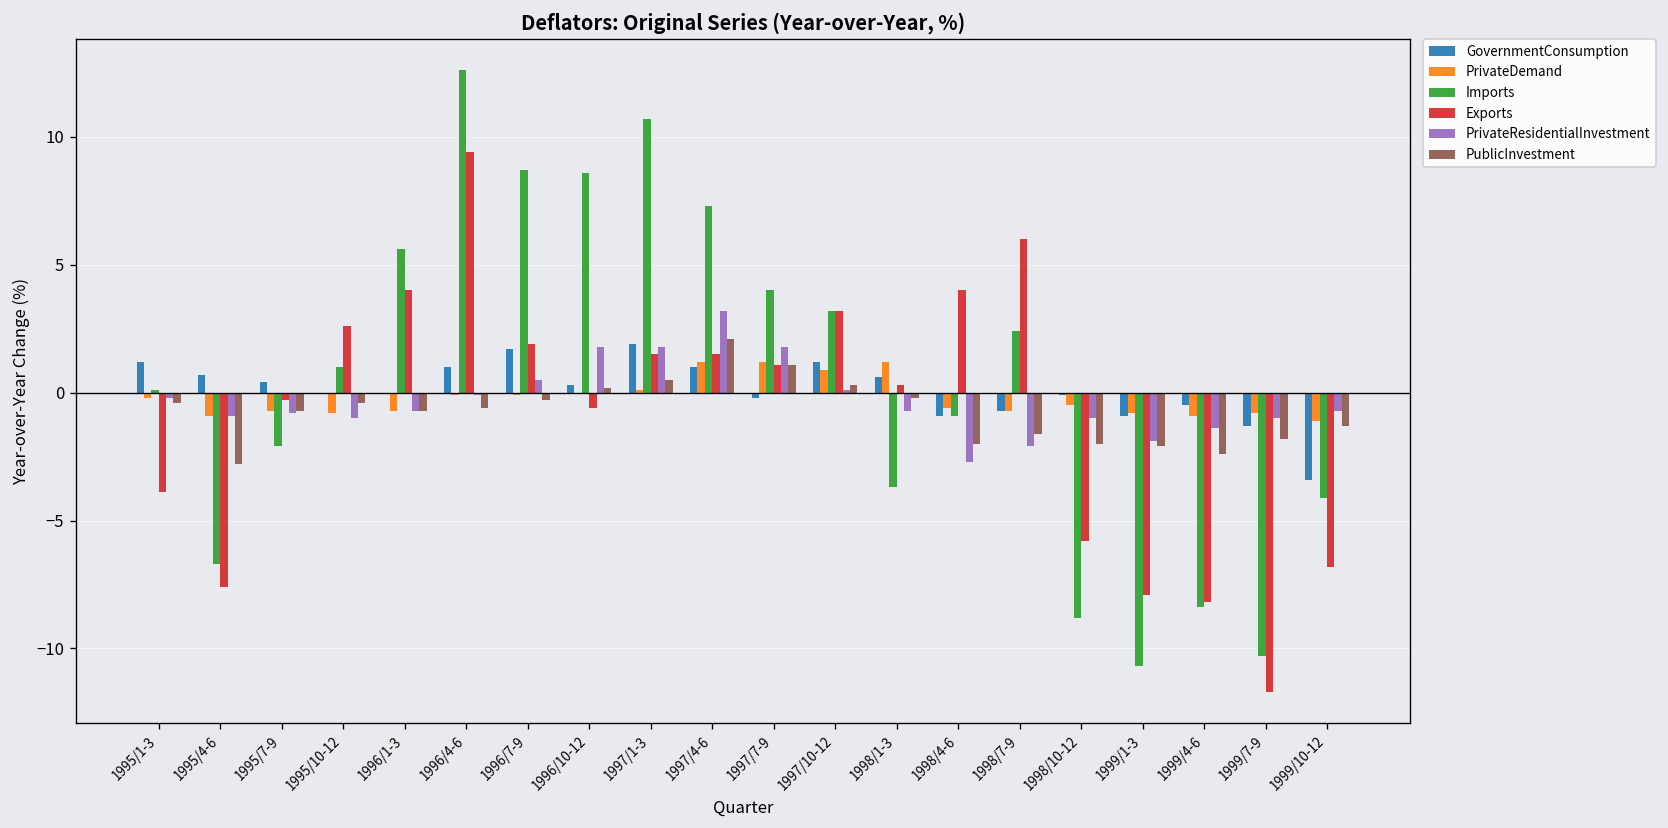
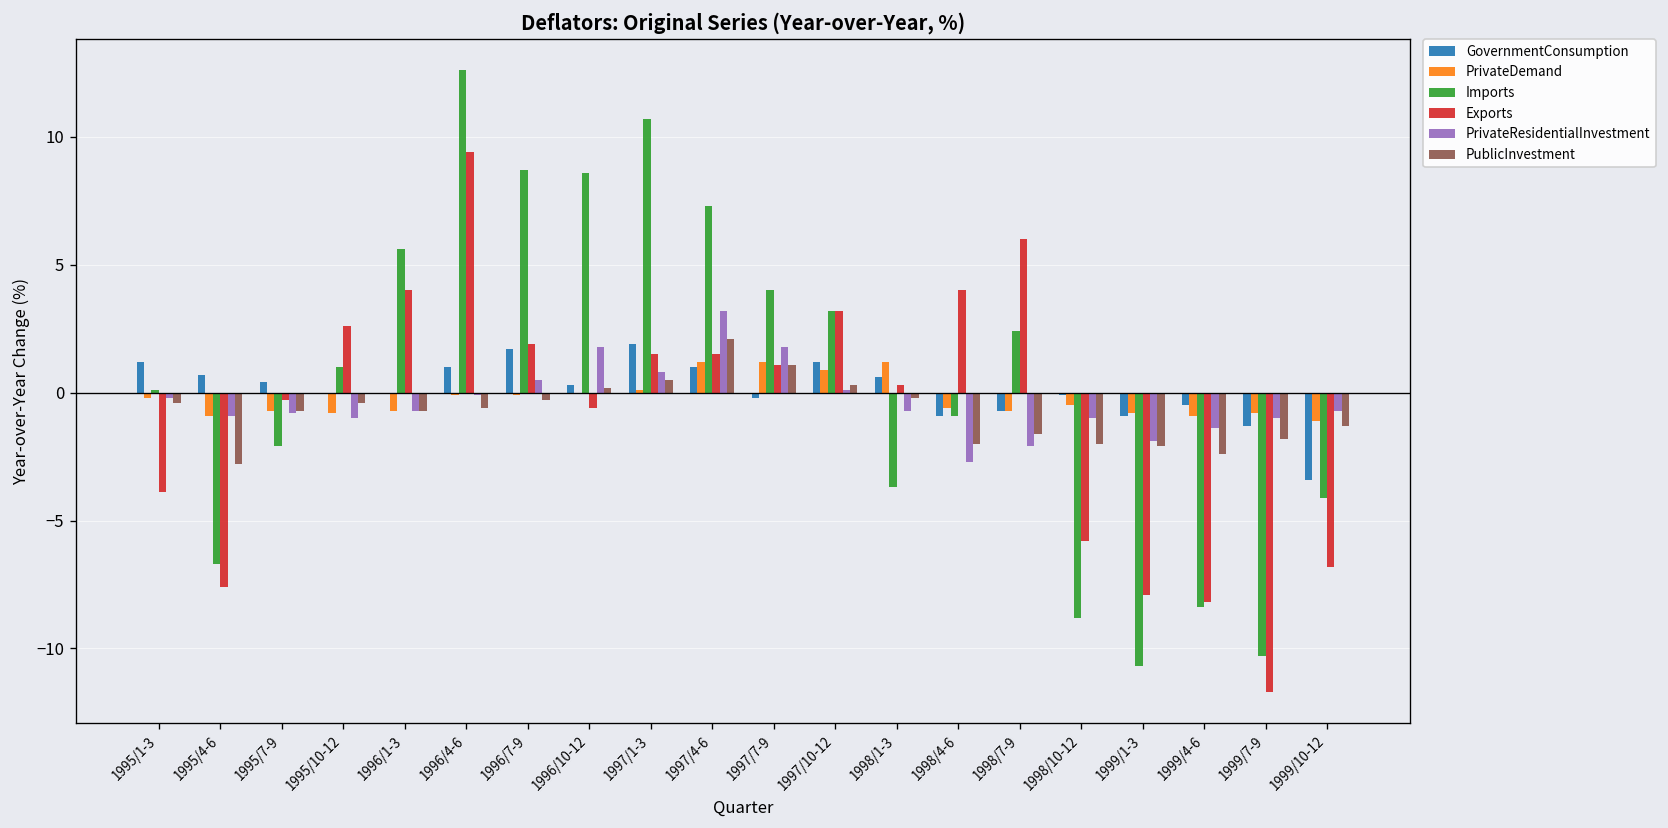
  {
    "GovernmentConsumption": {
      "1995/1-3": 1.2,
      "1995/4-6": 0.7,
      "1995/7-9": 0.4,
      "1995/10-12": 0.0,
      "1996/1-3": 0.0,
      "1996/4-6": 1.0,
      "1996/7-9": 1.7,
      "1996/10-12": 0.3,
      "1997/1-3": 1.9,
      "1997/4-6": 1.0,
      "1997/7-9": -0.2,
      "1997/10-12": 1.2,
      "1998/1-3": 0.6,
      "1998/4-6": -0.9,
      "1998/7-9": -0.7,
      "1999/1-3": -0.9,
      "1999/4-6": -0.5,
      "1999/7-9": -1.3,
      "1999/10-12": -3.4
    },
    "PrivateDemand": {
      "1995/1-3": -0.2,
      "1995/4-6": -0.9,
      "1995/7-9": -0.7,
      "1995/10-12": -0.8,
      "1996/1-3": -0.7,
      "1996/10-12": 0.0,
      "1997/4-6": 1.2,
      "1997/7-9": 1.2,
      "1997/10-12": 0.9,
      "1998/1-3": 1.2,
      "1998/4-6": -0.6,
      "1998/7-9": -0.7,
      "1998/10-12": -0.5,
      "1999/1-3": -0.8,
      "1999/4-6": -0.9,
      "1999/7-9": -0.8,
      "1999/10-12": -1.1
    },
    "Imports": {
      "1995/4-6": -6.7,
      "1995/7-9": -2.1,
      "1995/10-12": 1.0,
      "1996/1-3": 5.6,
      "1996/4-6": 12.6,
      "1996/7-9": 8.7,
      "1996/10-12": 8.6,
      "1997/1-3": 10.7,
      "1997/4-6": 7.3,
      "1997/7-9": 4.0,
      "1997/10-12": 3.2,
      "1998/1-3": -3.7,
      "1998/4-6": -0.9,
      "1998/7-9": 2.4,
      "1998/10-12": -8.8,
      "1999/1-3": -10.7,
      "1999/4-6": -8.4,
      "1999/7-9": -10.3,
      "1999/10-12": -4.1
    },
    "Exports": {
      "1995/1-3": -3.9,
      "1995/4-6": -7.6,
      "1995/7-9": -0.3,
      "1995/10-12": 2.6,
      "1996/1-3": 4.0,
      "1996/4-6": 9.4,
      "1996/7-9": 1.9,
      "1996/10-12": -0.6,
      "1997/1-3": 1.5,
      "1997/4-6": 1.5,
      "1997/7-9": 1.1,
      "1997/10-12": 3.2,
      "1998/1-3": 0.3,
      "1998/4-6": 4.0,
      "1998/7-9": 6.0,
      "1998/10-12": -5.8,
      "1999/1-3": -7.9,
      "1999/4-6": -8.2,
      "1999/7-9": -11.7,
      "1999/10-12": -6.8
    },
    "PrivateResidentialInvestment": {
      "1995/1-3": -0.2,
      "1995/4-6": -0.9,
      "1995/7-9": -0.8,
      "1995/10-12": -1.0,
      "1996/1-3": -0.7,
      "1996/7-9": 0.5,
      "1996/10-12": 1.8,
-     "1997/1-3": 1.8,
+     "1997/1-3": 0.8,
      "1997/4-6": 3.2,
      "1997/7-9": 1.8,
      "1998/1-3": -0.7,
      "1998/4-6": -2.7,
      "1998/7-9": -2.1,
      "1998/10-12": -1.0,
      "1999/1-3": -1.9,
      "1999/4-6": -1.4,
      "1999/7-9": -1.0,
      "1999/10-12": -0.7
    },
    "PublicInvestment": {
      "1995/1-3": -0.4,
      "1995/4-6": -2.8,
      "1995/7-9": -0.7,
      "1995/10-12": -0.4,
      "1996/1-3": -0.7,
      "1996/4-6": -0.6,
      "1996/7-9": -0.3,
      "1996/10-12": 0.2,
      "1997/1-3": 0.5,
      "1997/4-6": 2.1,
      "1997/7-9": 1.1,
      "1997/10-12": 0.3,
      "1998/1-3": -0.2,
      "1998/4-6": -2.0,
      "1998/7-9": -1.6,
      "1998/10-12": -2.0,
      "1999/1-3": -2.1,
      "1999/4-6": -2.4,
      "1999/7-9": -1.8,
      "1999/10-12": -1.3
    }
  }
